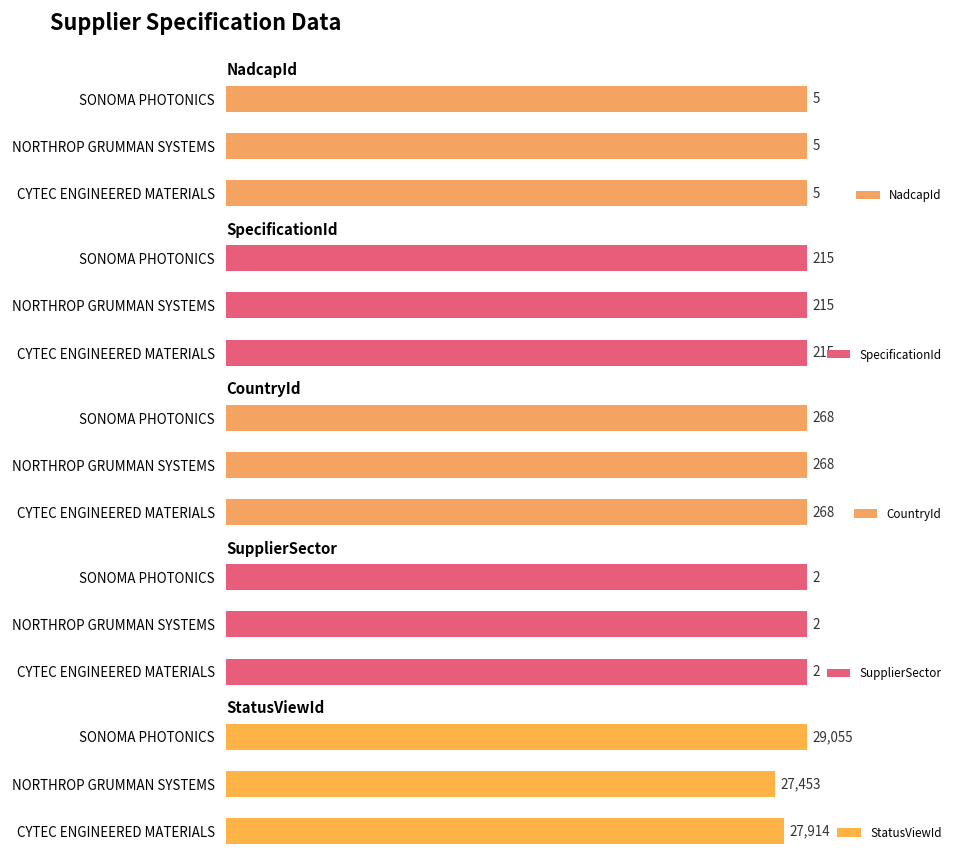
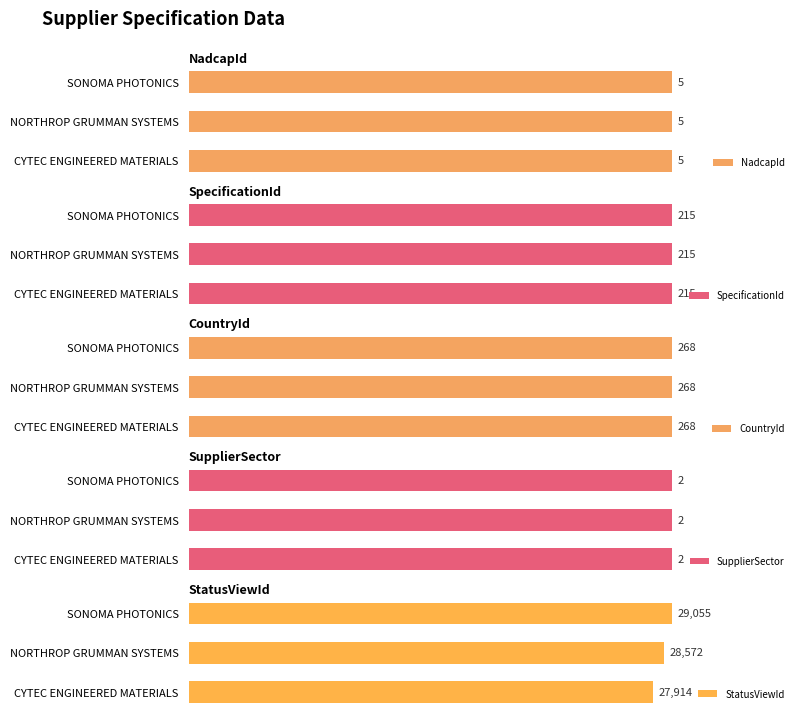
  {
    "NadcapId": {
      "SONOMA PHOTONICS": "5",
      "NORTHROP GRUMMAN SYSTEMS": "5",
      "CYTEC ENGINEERED MATERIALS": "5"
    },
    "SpecificationId": {
      "SONOMA PHOTONICS": "215",
      "NORTHROP GRUMMAN SYSTEMS": "215",
      "CYTEC ENGINEERED MATERIALS": "215"
    },
    "CountryId": {
      "SONOMA PHOTONICS": "268",
      "NORTHROP GRUMMAN SYSTEMS": "268",
      "CYTEC ENGINEERED MATERIALS": "268"
    },
    "SupplierSector": {
      "SONOMA PHOTONICS": "2",
      "NORTHROP GRUMMAN SYSTEMS": "2",
      "CYTEC ENGINEERED MATERIALS": "2"
    },
    "StatusViewId": {
      "SONOMA PHOTONICS": "29,055",
-     "NORTHROP GRUMMAN SYSTEMS": "27,453",
+     "NORTHROP GRUMMAN SYSTEMS": "28,572",
      "CYTEC ENGINEERED MATERIALS": "27,914"
    }
  }
